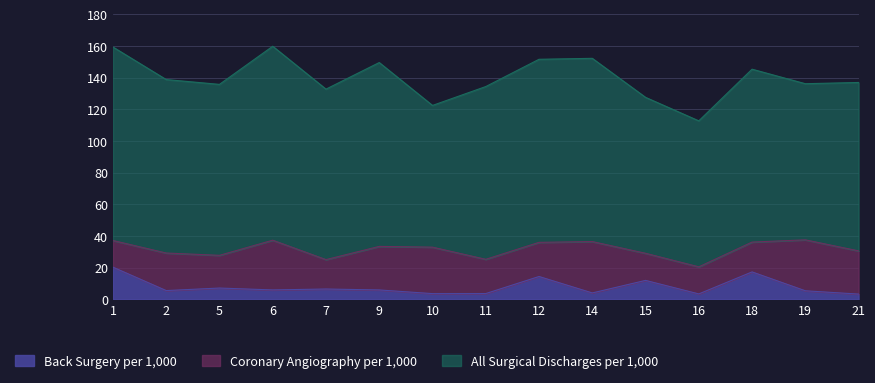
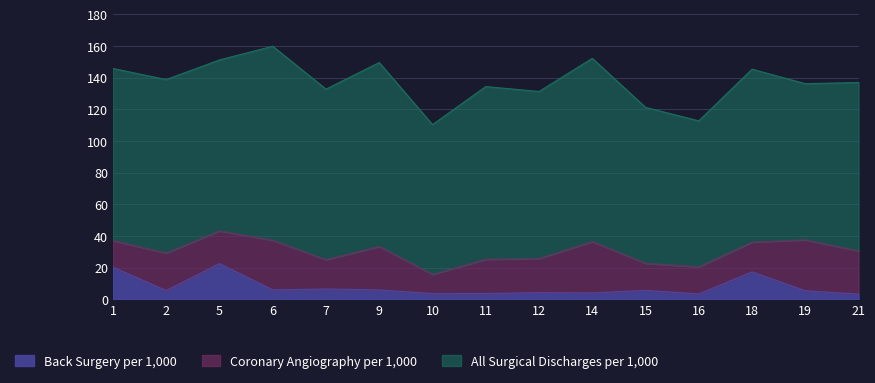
  {
    "Back Surgery per 1,000": {
      "1": 20,
      "2": 6,
-     "5": 7,
+     "5": 23,
      "6": 6,
      "7": 7,
      "9": 6,
      "10": 4,
      "11": 4,
-     "12": 14,
+     "12": 4,
      "14": 4,
-     "15": 12,
+     "15": 6,
      "16": 3,
      "18": 17,
      "19": 5,
      "21": 3
    },
    "Coronary Angiography per 1,000": {
      "1": 17,
      "2": 24,
      "5": 21,
      "6": 31,
      "7": 19,
      "9": 28,
-     "10": 29,
+     "10": 12,
      "11": 22,
      "12": 22,
      "14": 32,
      "15": 17,
      "16": 17,
      "18": 19,
      "19": 32,
      "21": 27
    },
    "All Surgical Discharges per 1,000": {
-     "1": 122,
+     "1": 109,
      "2": 110,
      "5": 108,
      "6": 122,
      "7": 108,
      "9": 116,
-     "10": 90,
+     "10": 95,
      "11": 109,
-     "12": 116,
+     "12": 105,
      "14": 116,
      "15": 98,
      "16": 92,
      "18": 109,
      "19": 99,
      "21": 106
    }
  }
